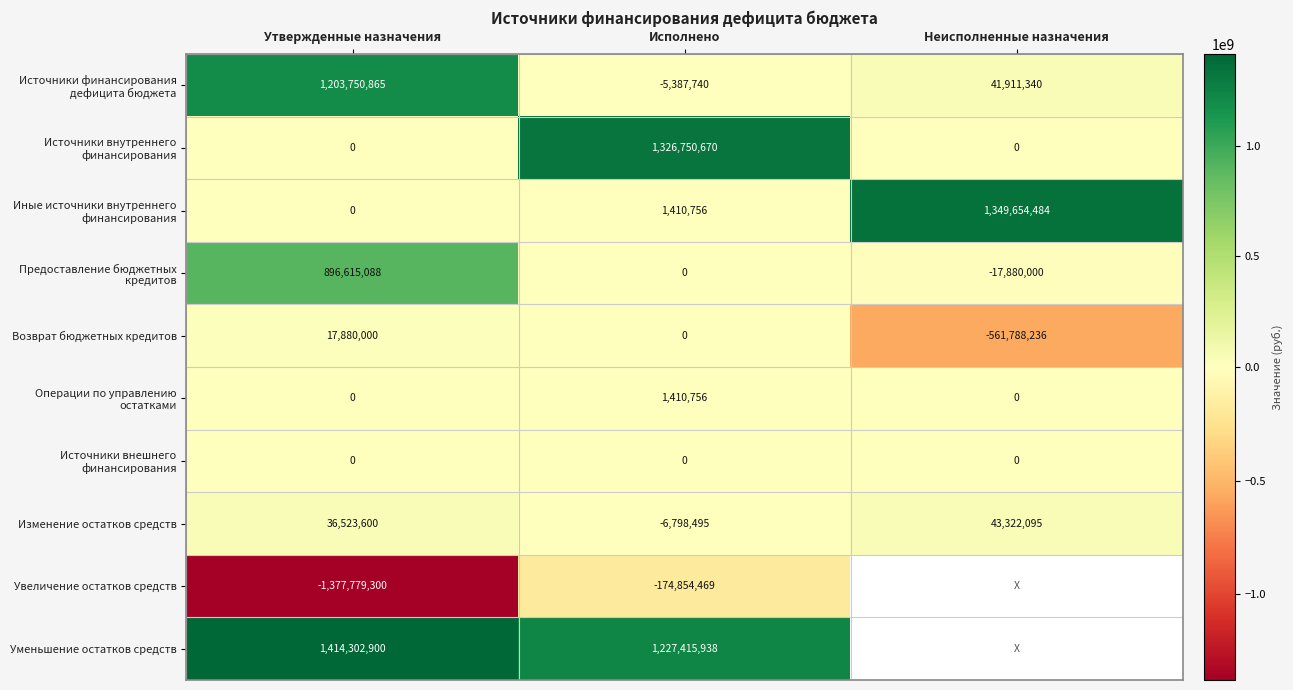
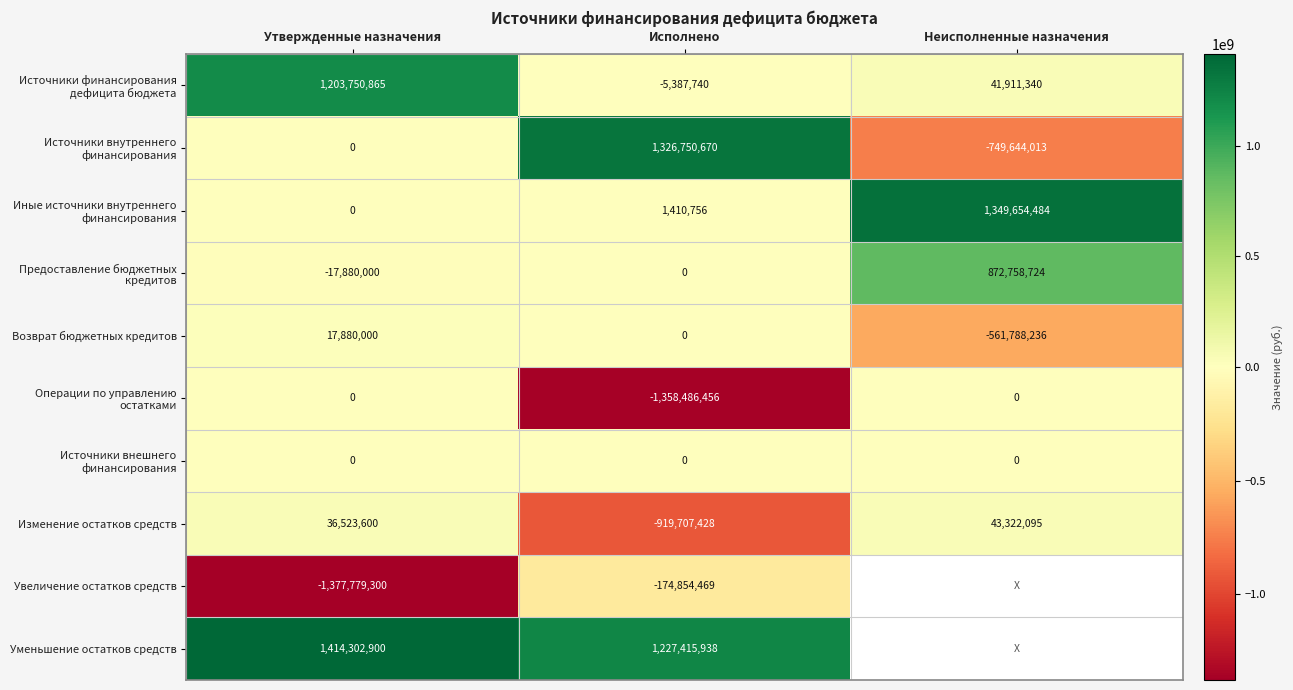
  {
    "Источники финансирования дефицита бюджета": {
      "Утвержденные назначения": "1,203,750,865",
      "Исполнено": "-5,387,740",
      "Неисполненные назначения": "41,911,340"
    },
    "Источники внутреннего финансирования": {
      "Утвержденные назначения": "0",
      "Исполнено": "1,326,750,670",
-     "Неисполненные назначения": "0"
+     "Неисполненные назначения": "-749,644,013"
    },
    "Иные источники внутреннего финансирования": {
      "Утвержденные назначения": "0",
      "Исполнено": "1,410,756",
      "Неисполненные назначения": "1,349,654,484"
    },
    "Предоставление бюджетных кредитов": {
-     "Утвержденные назначения": "896,615,088",
+     "Утвержденные назначения": "-17,880,000",
      "Исполнено": "0",
-     "Неисполненные назначения": "-17,880,000"
+     "Неисполненные назначения": "872,758,724"
    },
    "Возврат бюджетных кредитов": {
      "Утвержденные назначения": "17,880,000",
      "Исполнено": "0",
      "Неисполненные назначения": "-561,788,236"
    },
    "Операции по управлению остатками": {
      "Утвержденные назначения": "0",
-     "Исполнено": "1,410,756",
+     "Исполнено": "-1,358,486,456",
      "Неисполненные назначения": "0"
    },
    "Источники внешнего финансирования": {
      "Утвержденные назначения": "0",
      "Исполнено": "0",
      "Неисполненные назначения": "0"
    },
    "Изменение остатков средств": {
      "Утвержденные назначения": "36,523,600",
-     "Исполнено": "-6,798,495",
+     "Исполнено": "-919,707,428",
      "Неисполненные назначения": "43,322,095"
    },
    "Увеличение остатков средств": {
      "Утвержденные назначения": "-1,377,779,300",
      "Исполнено": "-174,854,469"
    },
    "Уменьшение остатков средств": {
      "Утвержденные назначения": "1,414,302,900",
      "Исполнено": "1,227,415,938"
    }
  }
